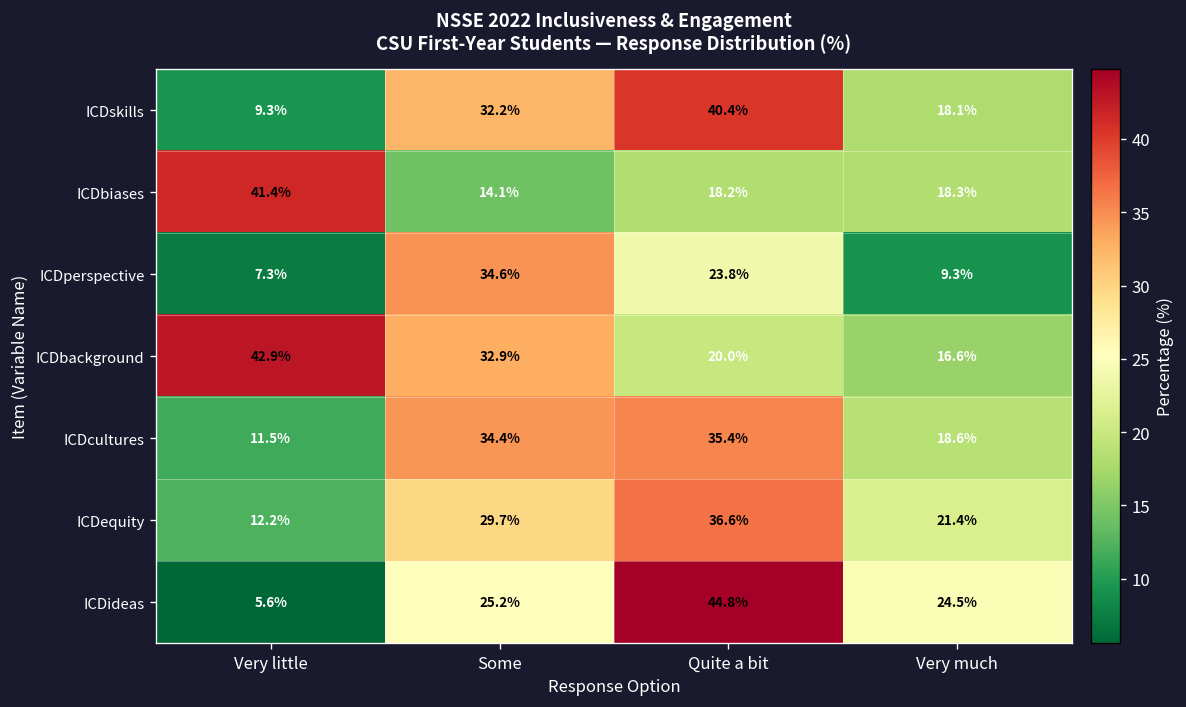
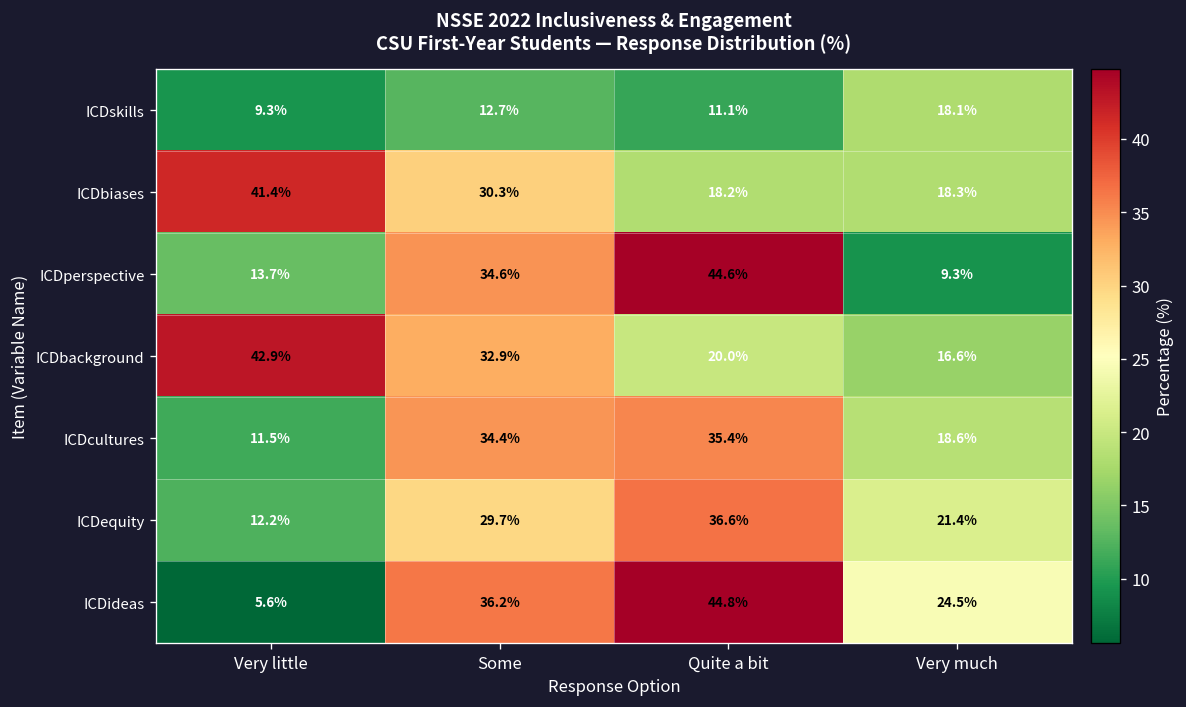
  {
    "ICDskills": {
      "Very little": "9.3%",
-     "Some": "32.2%",
-     "Quite a bit": "40.4%",
+     "Some": "12.7%",
+     "Quite a bit": "11.1%",
      "Very much": "18.1%"
    },
    "ICDbiases": {
      "Very little": "41.4%",
-     "Some": "14.1%",
+     "Some": "30.3%",
      "Quite a bit": "18.2%",
      "Very much": "18.3%"
    },
    "ICDperspective": {
-     "Very little": "7.3%",
+     "Very little": "13.7%",
      "Some": "34.6%",
-     "Quite a bit": "23.8%",
+     "Quite a bit": "44.6%",
      "Very much": "9.3%"
    },
    "ICDbackground": {
      "Very little": "42.9%",
      "Some": "32.9%",
      "Quite a bit": "20.0%",
      "Very much": "16.6%"
    },
    "ICDcultures": {
      "Very little": "11.5%",
      "Some": "34.4%",
      "Quite a bit": "35.4%",
      "Very much": "18.6%"
    },
    "ICDequity": {
      "Very little": "12.2%",
      "Some": "29.7%",
      "Quite a bit": "36.6%",
      "Very much": "21.4%"
    },
    "ICDideas": {
      "Very little": "5.6%",
-     "Some": "25.2%",
+     "Some": "36.2%",
      "Quite a bit": "44.8%",
      "Very much": "24.5%"
    }
  }
